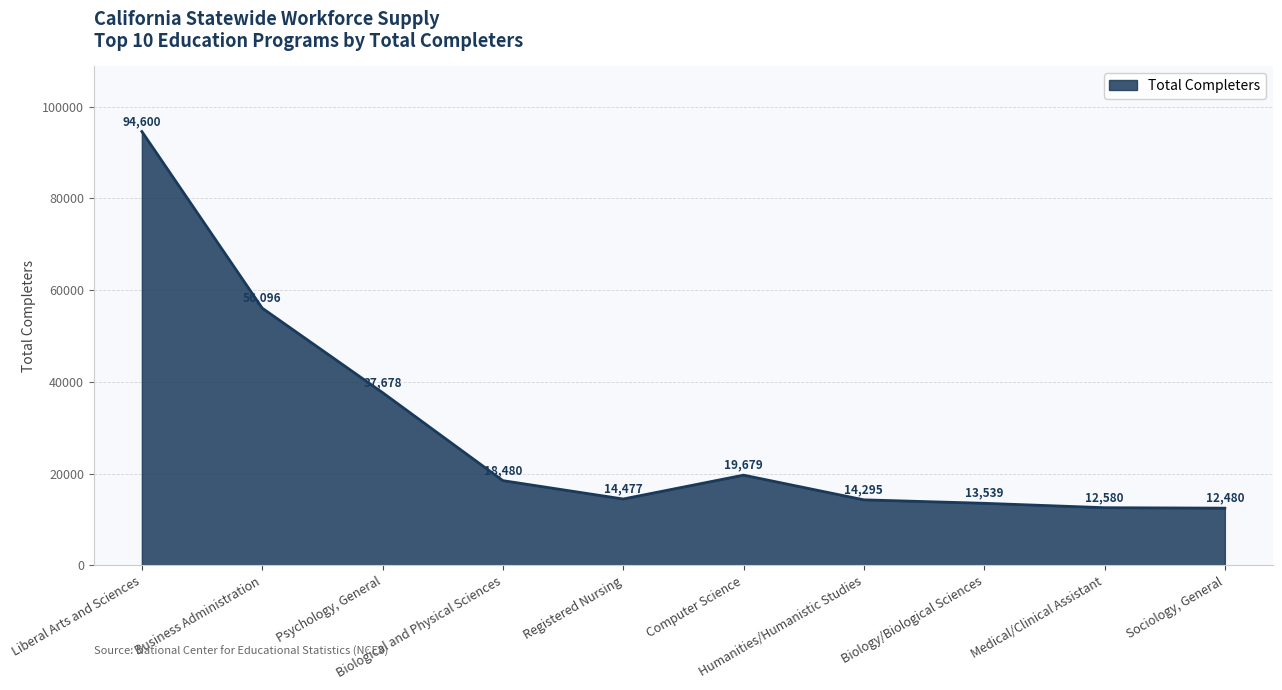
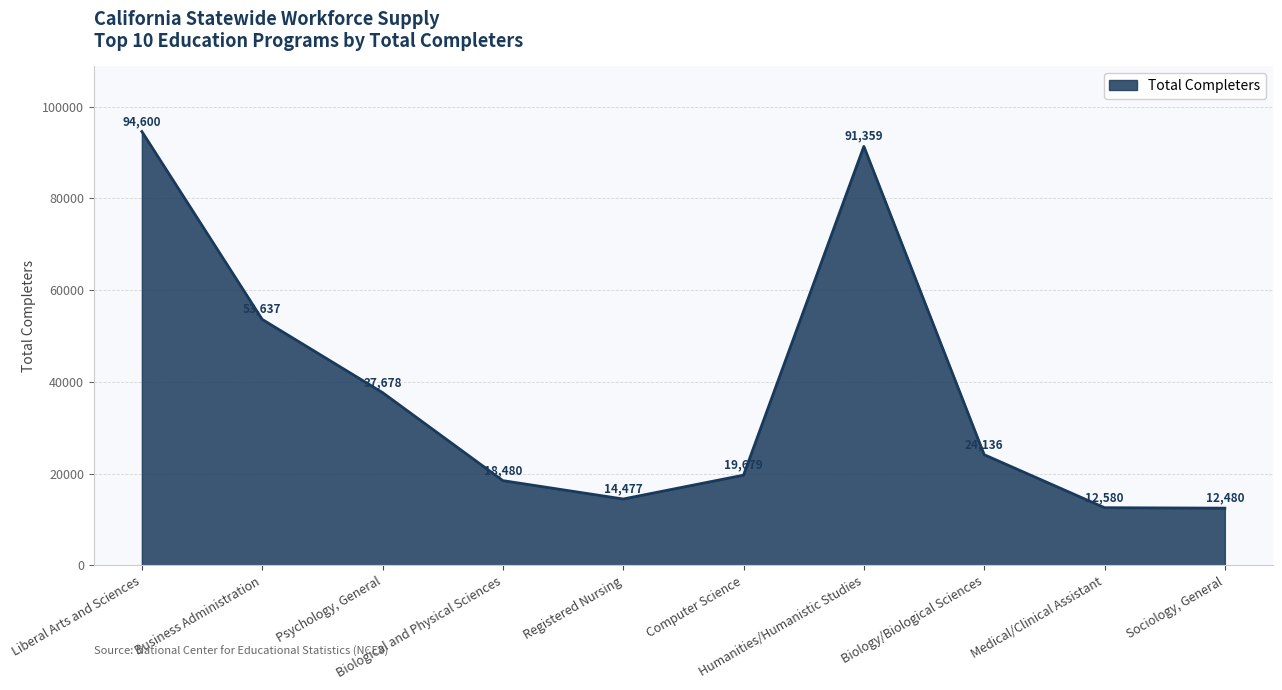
  {
    "Liberal Arts and Sciences": "94,600",
-   "Business Administration": "56,096",
+   "Business Administration": "53,637",
    "Psychology, General": "37,678",
    "Biological and Physical Sciences": "18,480",
    "Registered Nursing": "14,477",
    "Computer Science": "19,679",
-   "Humanities/Humanistic Studies": "14,295",
-   "Biology/Biological Sciences": "13,539",
+   "Humanities/Humanistic Studies": "91,359",
+   "Biology/Biological Sciences": "24,136",
    "Medical/Clinical Assistant": "12,580",
    "Sociology, General": "12,480"
  }
